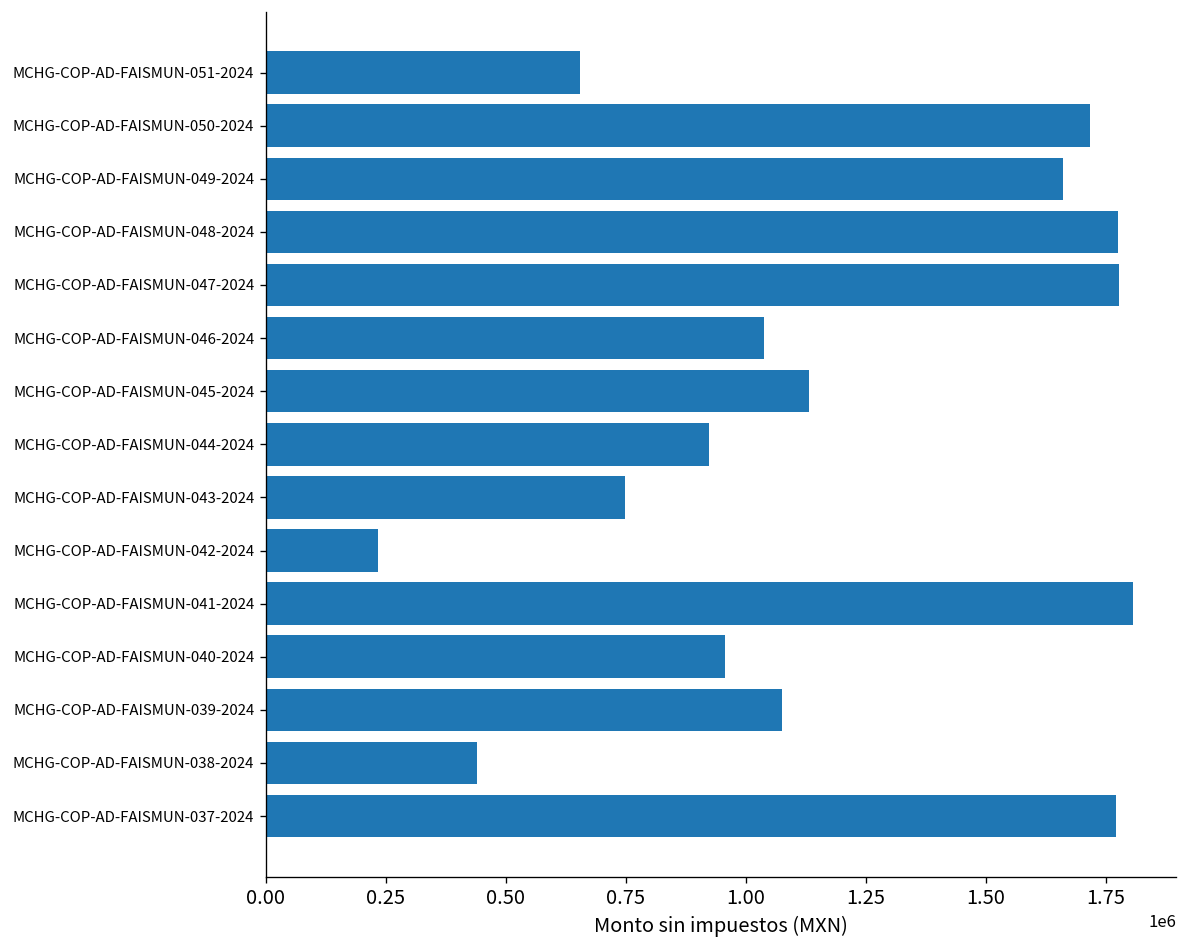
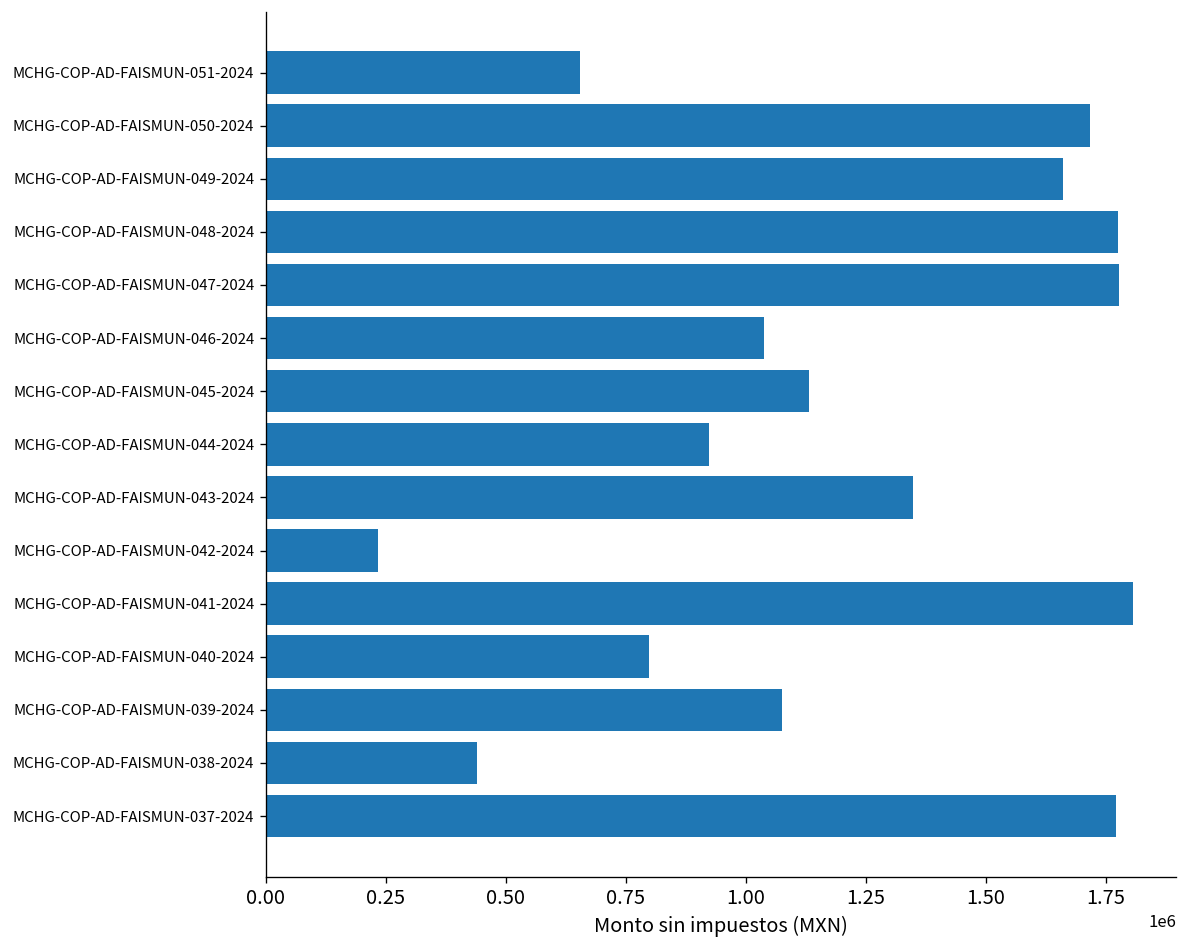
  {
    "MCHG-COP-AD-FAISMUN-051-2024": 660000,
    "MCHG-COP-AD-FAISMUN-050-2024": 1720000,
    "MCHG-COP-AD-FAISMUN-049-2024": 1660000,
    "MCHG-COP-AD-FAISMUN-048-2024": 1770000,
    "MCHG-COP-AD-FAISMUN-047-2024": 1780000,
    "MCHG-COP-AD-FAISMUN-046-2024": 1040000,
    "MCHG-COP-AD-FAISMUN-045-2024": 1130000,
    "MCHG-COP-AD-FAISMUN-044-2024": 920000,
-   "MCHG-COP-AD-FAISMUN-043-2024": 750000,
+   "MCHG-COP-AD-FAISMUN-043-2024": 1350000,
    "MCHG-COP-AD-FAISMUN-042-2024": 230000,
    "MCHG-COP-AD-FAISMUN-041-2024": 1810000,
-   "MCHG-COP-AD-FAISMUN-040-2024": 960000,
+   "MCHG-COP-AD-FAISMUN-040-2024": 800000,
    "MCHG-COP-AD-FAISMUN-039-2024": 1080000,
    "MCHG-COP-AD-FAISMUN-038-2024": 440000,
    "MCHG-COP-AD-FAISMUN-037-2024": 1770000
  }
